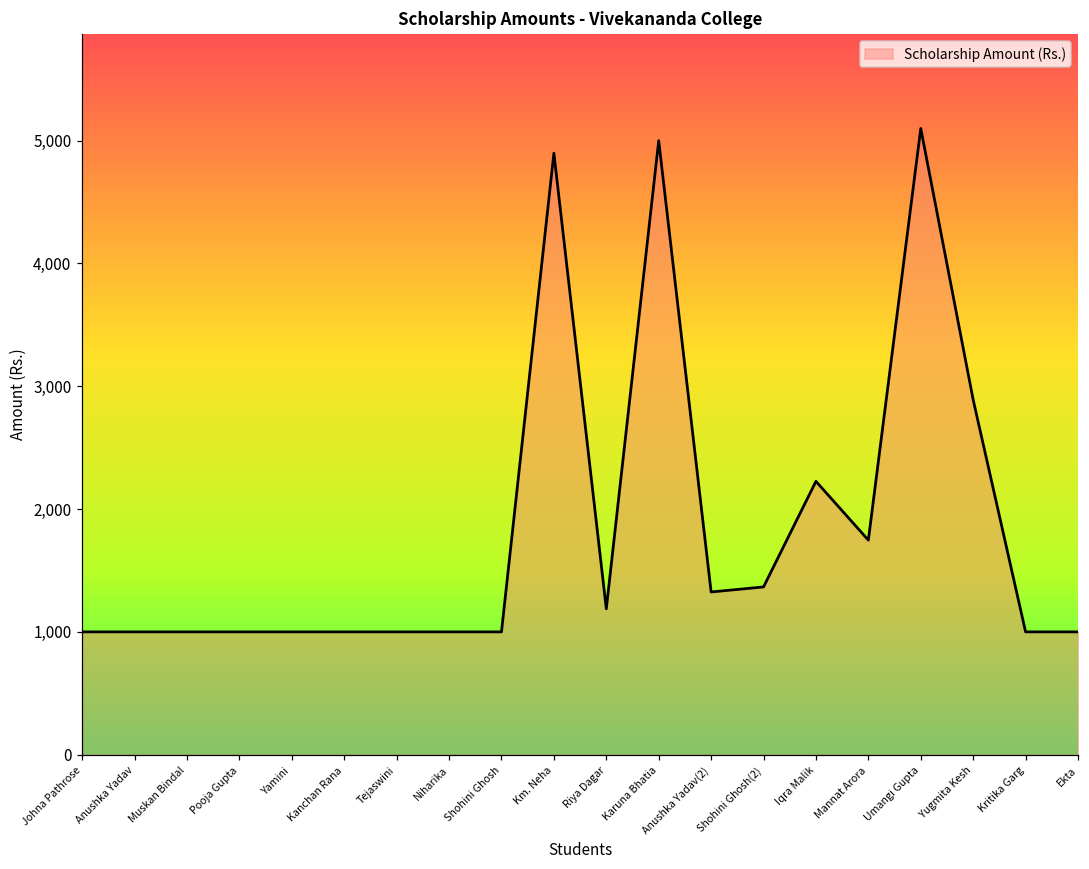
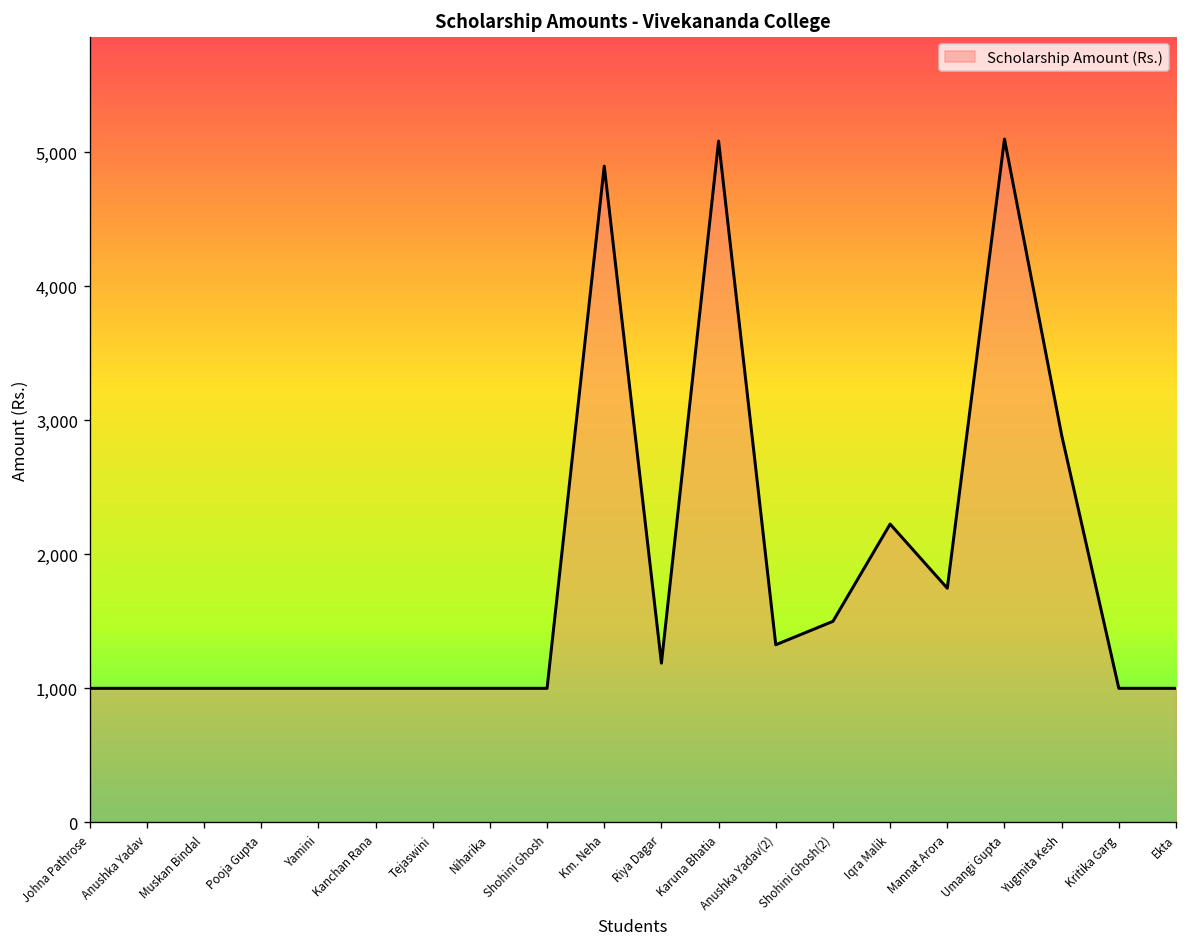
  {
    "Johna Pathrose": "1,000",
    "Anushka Yadav": "1,000",
    "Muskan Bindal": "1,000",
    "Pooja Gupta": "1,000",
    "Yamini": "1,000",
    "Kanchan Rana": "1,000",
    "Tejaswini": "1,000",
    "Niharika": "1,000",
    "Shohini Ghosh": "1,000",
    "Km. Neha": "4,900",
    "Riya Dagar": "1,190",
-   "Karuna Bhatia": "5,000",
+   "Karuna Bhatia": "5,090",
    "Anushka Yadav(2)": "1,330",
-   "Shohini Ghosh(2)": "1,370",
+   "Shohini Ghosh(2)": "1,500",
    "Iqra Malik": "2,230",
    "Mannat Arora": "1,750",
    "Umangi Gupta": "5,100",
    "Yugmita Kesh": "2,890",
    "Kritika Garg": "1,000",
    "Ekta": "1,000"
  }
